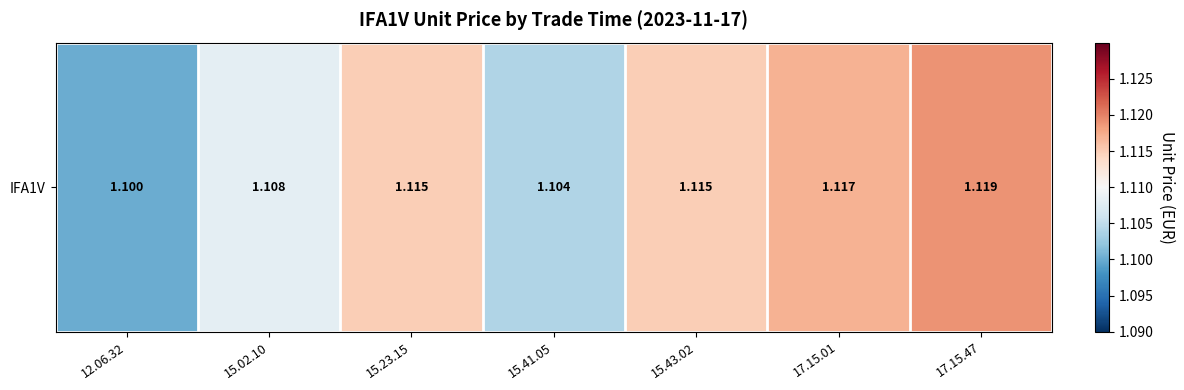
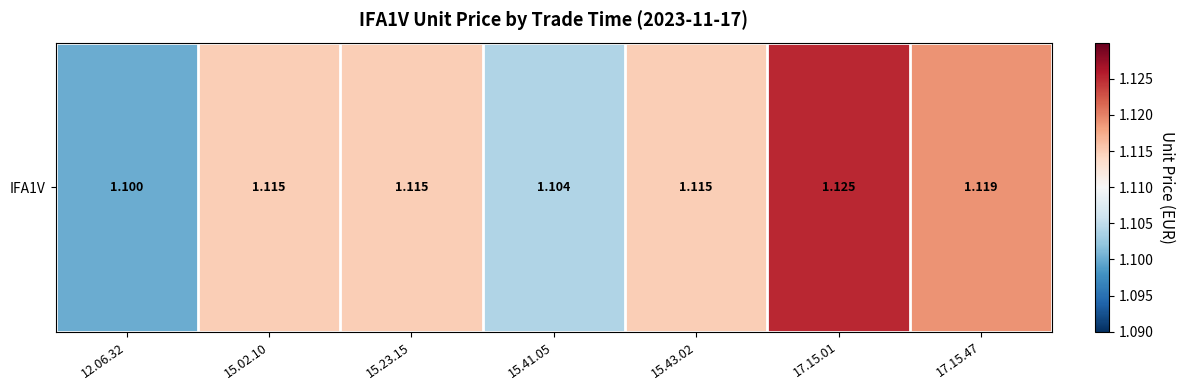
  {
    "IFA1V": {
      "12.06.32": 1.100,
-     "15.02.10": 1.108,
+     "15.02.10": 1.115,
      "15.23.15": 1.115,
      "15.41.05": 1.104,
      "15.43.02": 1.115,
-     "17.15.01": 1.117,
+     "17.15.01": 1.125,
      "17.15.47": 1.119
    }
  }
